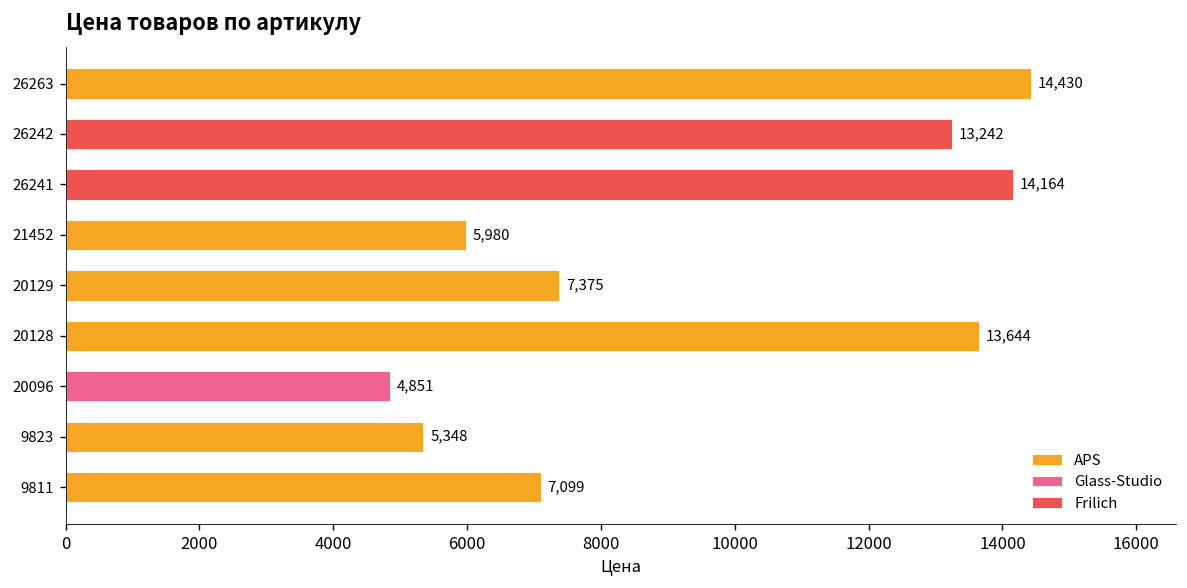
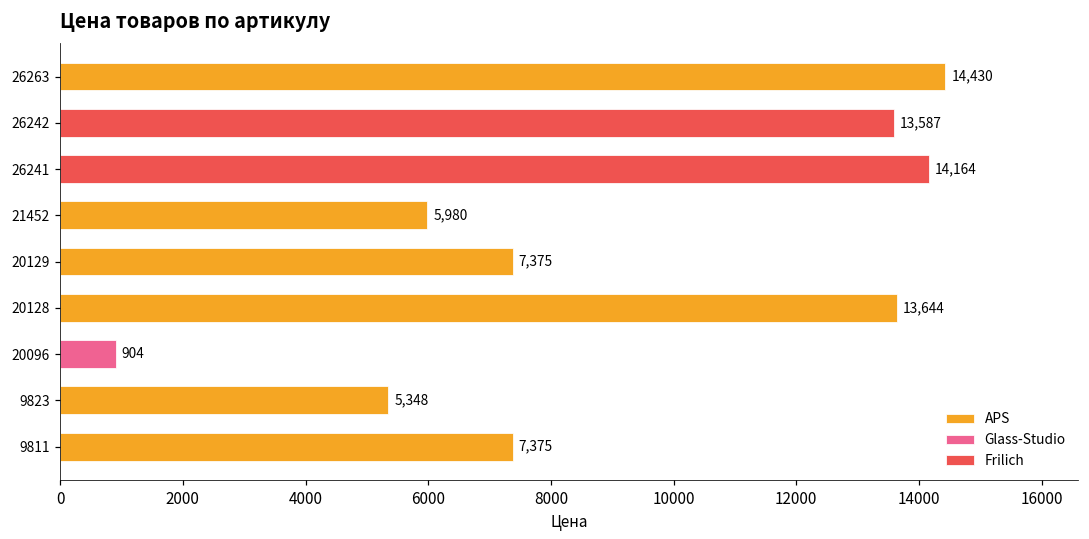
  {
    "APS": {
      "26263": "14,430",
      "21452": "5,980",
      "20129": "7,375",
      "20128": "13,644",
      "9823": "5,348",
-     "9811": "7,099"
+     "9811": "7,375"
    },
    "Glass-Studio": {
-     "20096": "4,851"
+     "20096": "904"
    },
    "Frilich": {
-     "26242": "13,242",
+     "26242": "13,587",
      "26241": "14,164"
    }
  }
